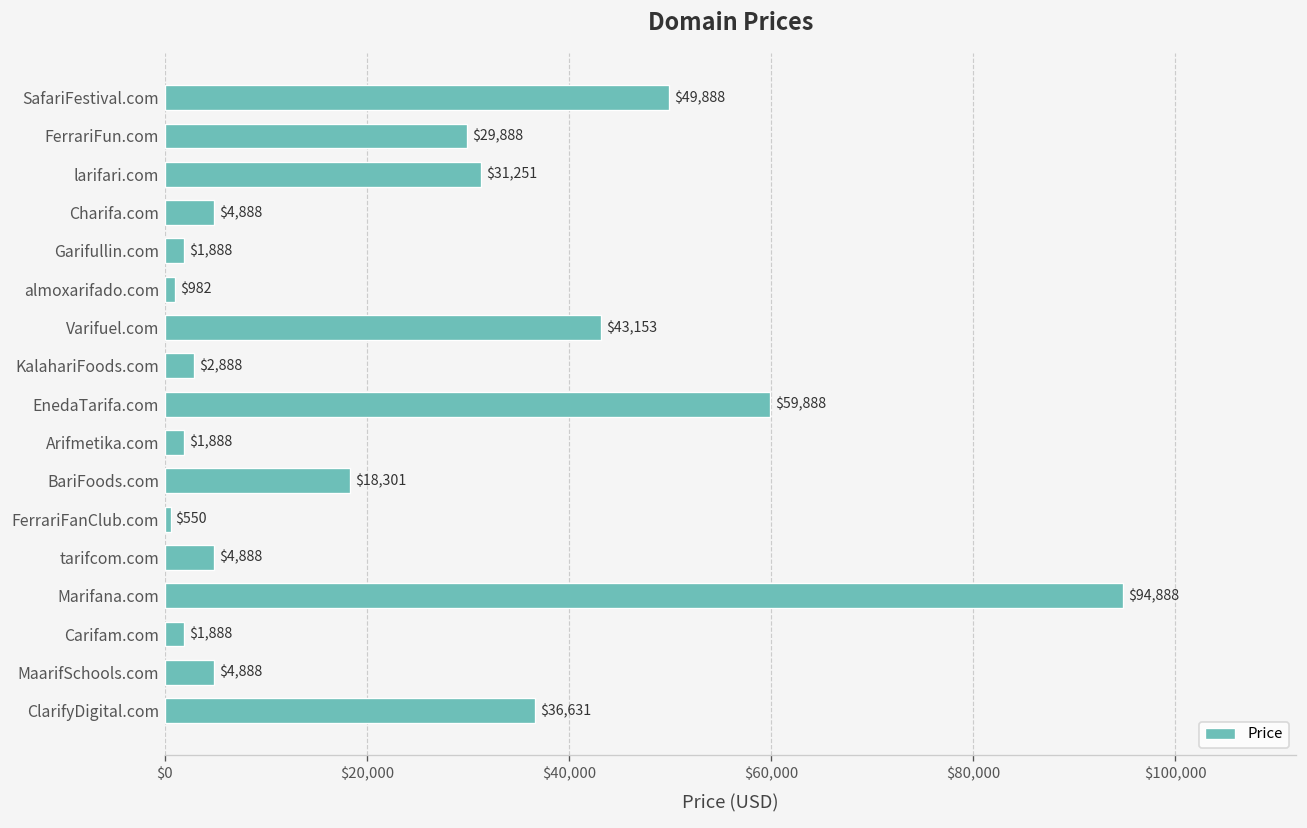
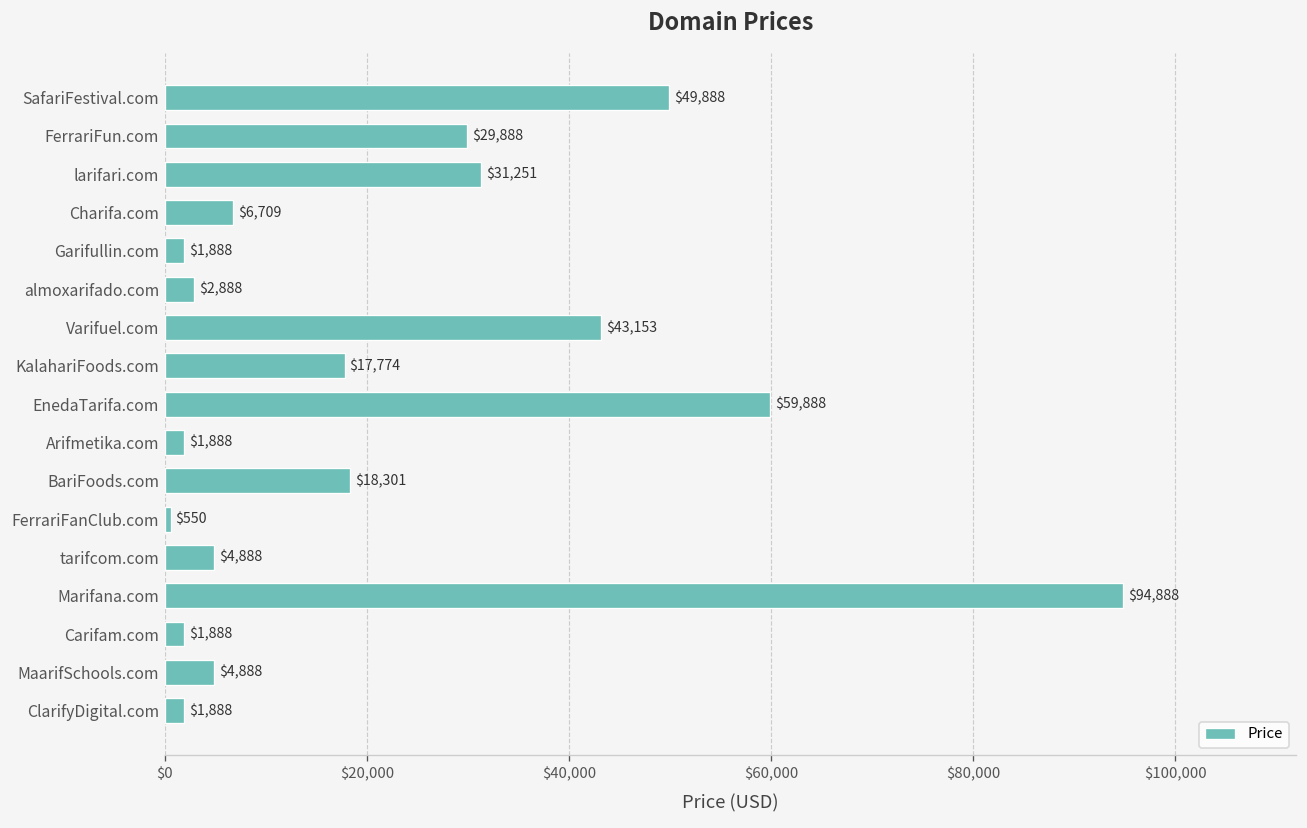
  {
    "SafariFestival.com": "$49,888",
    "FerrariFun.com": "$29,888",
    "larifari.com": "$31,251",
-   "Charifa.com": "$4,888",
+   "Charifa.com": "$6,709",
    "Garifullin.com": "$1,888",
-   "almoxarifado.com": "$982",
+   "almoxarifado.com": "$2,888",
    "Varifuel.com": "$43,153",
-   "KalahariFoods.com": "$2,888",
+   "KalahariFoods.com": "$17,774",
    "EnedaTarifa.com": "$59,888",
    "Arifmetika.com": "$1,888",
    "BariFoods.com": "$18,301",
    "FerrariFanClub.com": "$550",
    "tarifcom.com": "$4,888",
    "Marifana.com": "$94,888",
    "Carifam.com": "$1,888",
    "MaarifSchools.com": "$4,888",
-   "ClarifyDigital.com": "$36,631"
+   "ClarifyDigital.com": "$1,888"
  }
